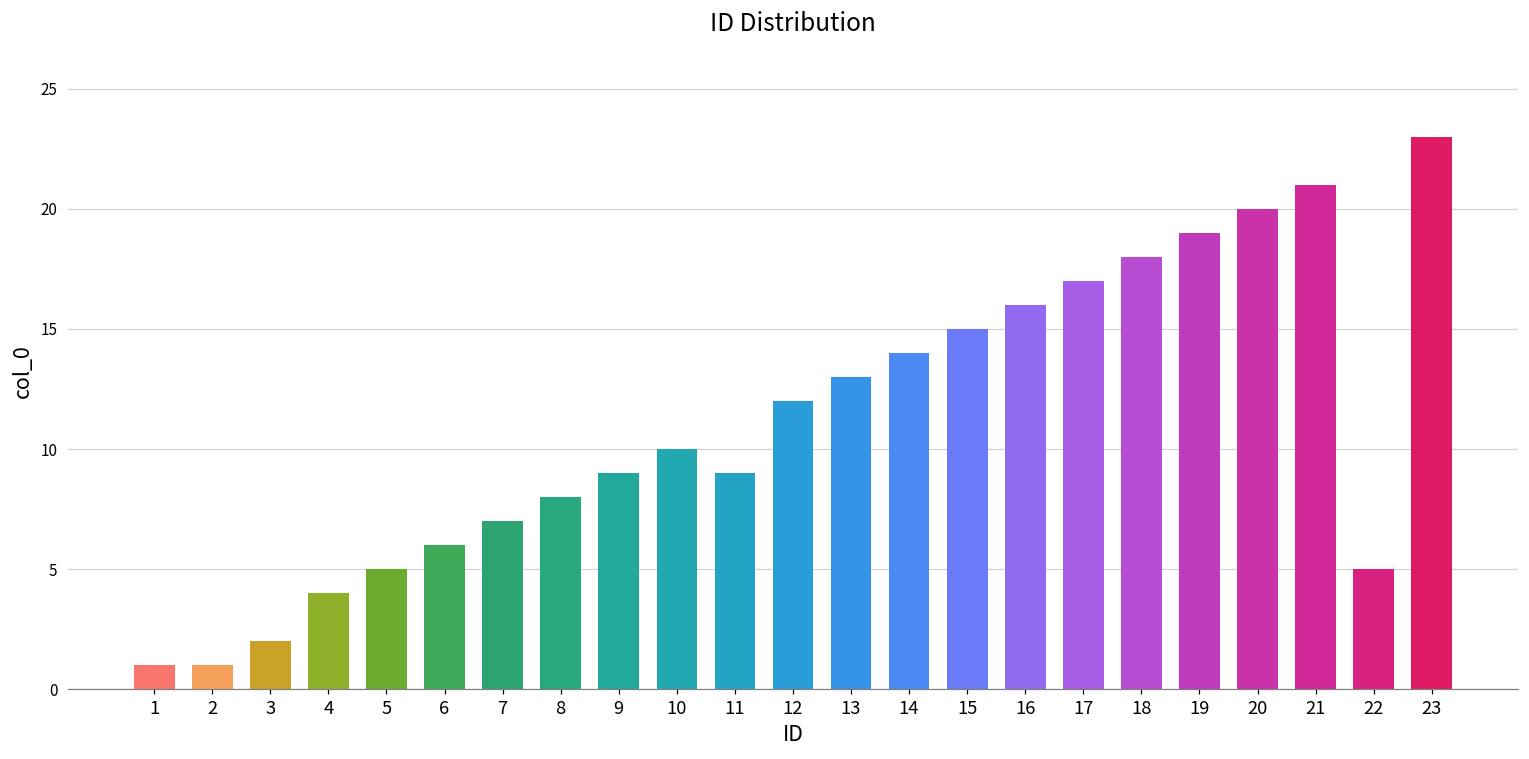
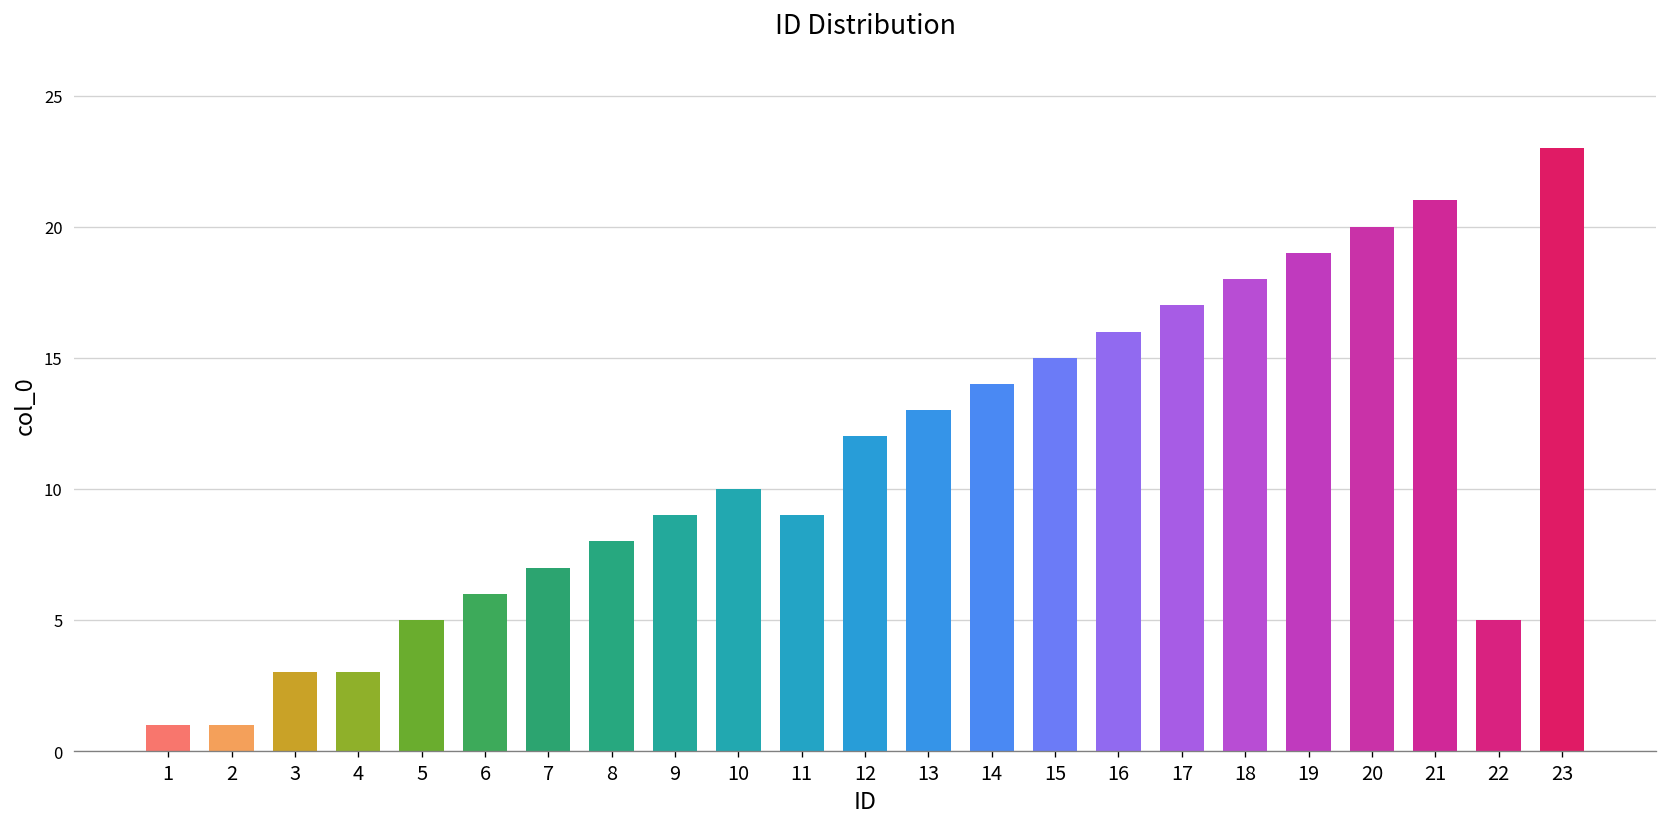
  {
    "1": 1,
    "2": 1,
-   "3": 2,
-   "4": 4,
+   "3": 3,
+   "4": 3,
    "5": 5,
    "6": 6,
    "7": 7,
    "8": 8,
    "9": 9,
    "10": 10,
    "11": 9,
    "12": 12,
    "13": 13,
    "14": 14,
    "15": 15,
    "16": 16,
    "17": 17,
    "18": 18,
    "19": 19,
    "20": 20,
    "21": 21,
    "22": 5,
    "23": 23
  }
